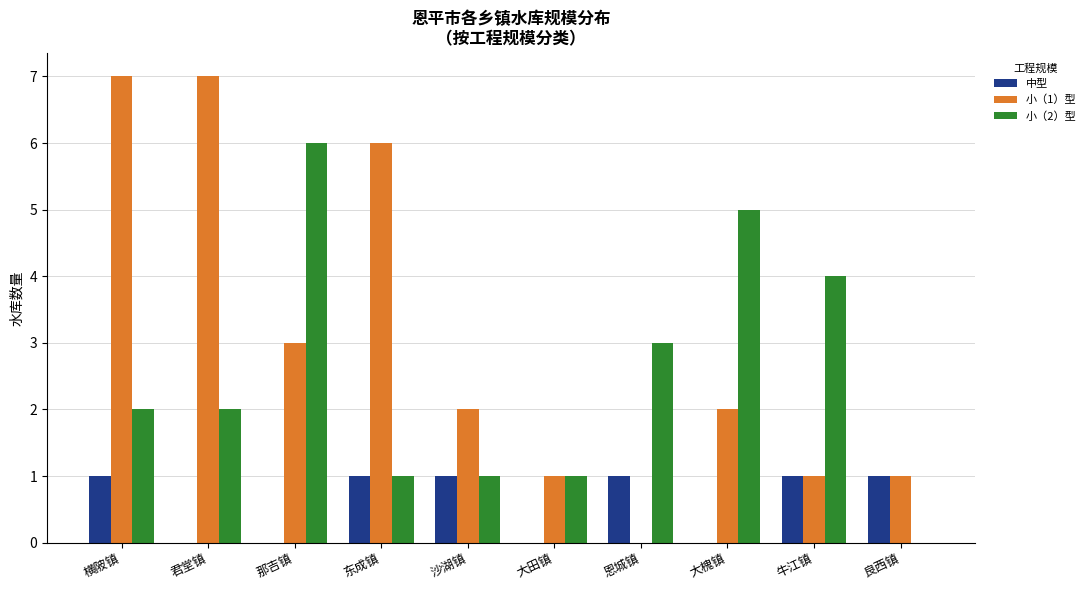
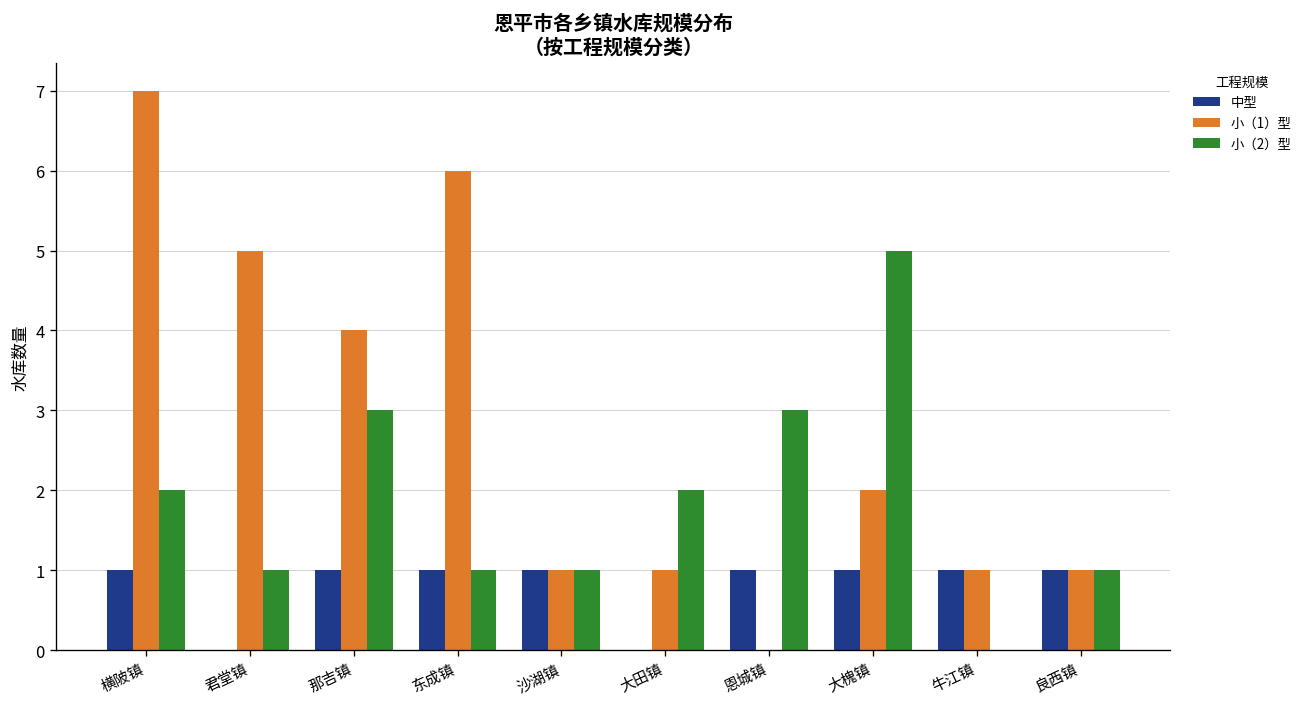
  {
    "中型": {
      "横陂镇": 1,
      "君堂镇": 0,
-     "那吉镇": 0,
+     "那吉镇": 1,
      "东成镇": 1,
      "沙湖镇": 1,
      "大田镇": 0,
      "恩城镇": 1,
-     "大槐镇": 0,
+     "大槐镇": 1,
      "牛江镇": 1,
      "良西镇": 1
    },
    "小（1）型": {
      "横陂镇": 7,
-     "君堂镇": 7,
-     "那吉镇": 3,
+     "君堂镇": 5,
+     "那吉镇": 4,
      "东成镇": 6,
-     "沙湖镇": 2,
+     "沙湖镇": 1,
      "大田镇": 1,
      "恩城镇": 0,
      "大槐镇": 2,
      "牛江镇": 1,
      "良西镇": 1
    },
    "小（2）型": {
      "横陂镇": 2,
-     "君堂镇": 2,
-     "那吉镇": 6,
+     "君堂镇": 1,
+     "那吉镇": 3,
      "东成镇": 1,
      "沙湖镇": 1,
-     "大田镇": 1,
+     "大田镇": 2,
      "恩城镇": 3,
      "大槐镇": 5,
-     "牛江镇": 4,
-     "良西镇": 0
+     "牛江镇": 0,
+     "良西镇": 1
    }
  }
